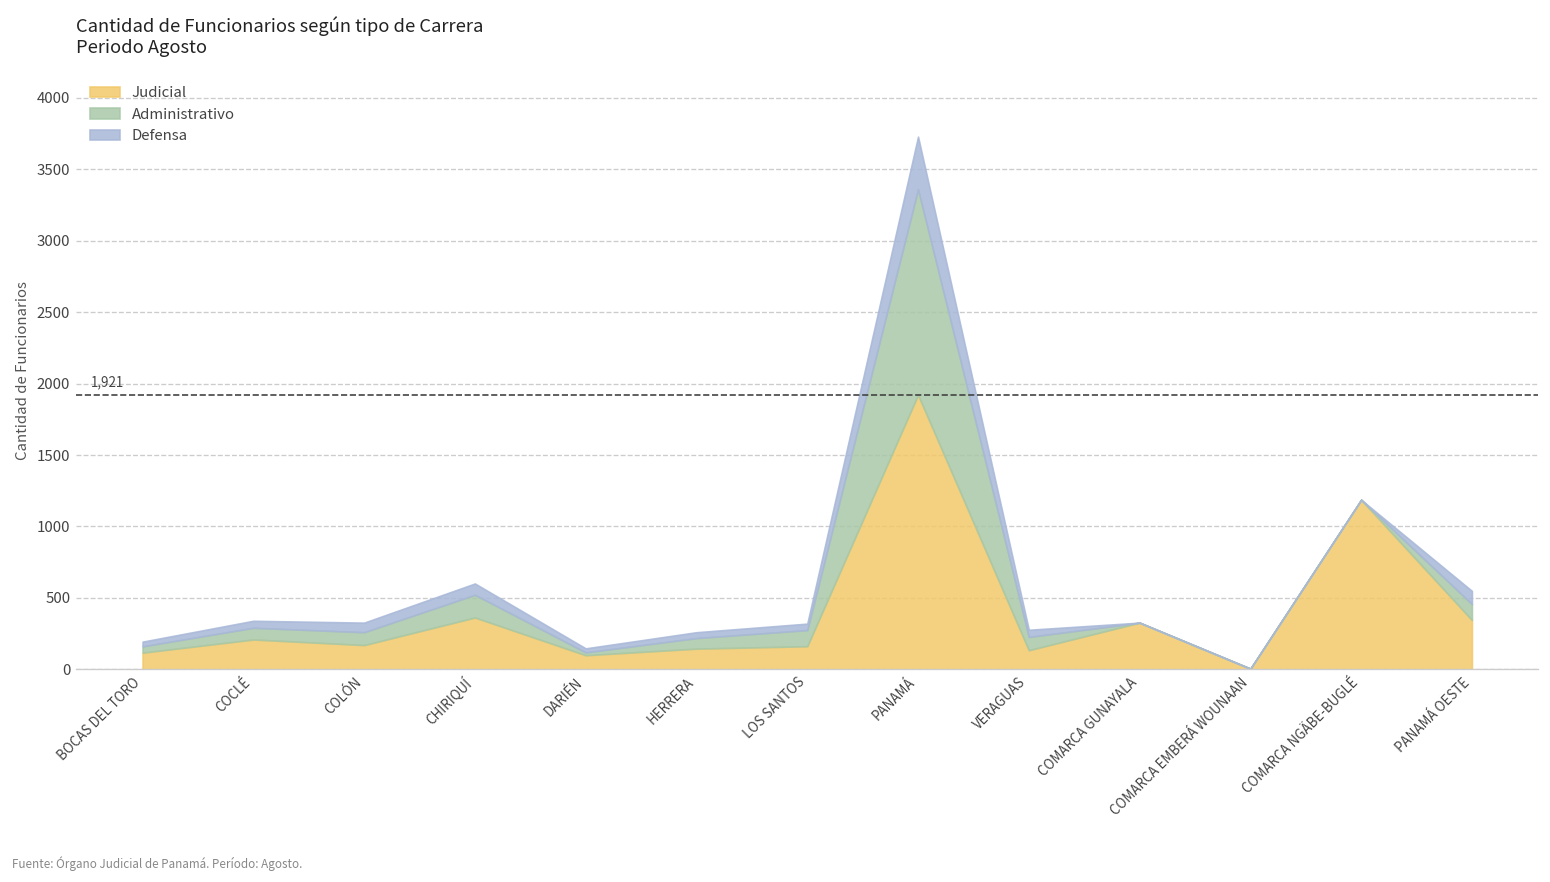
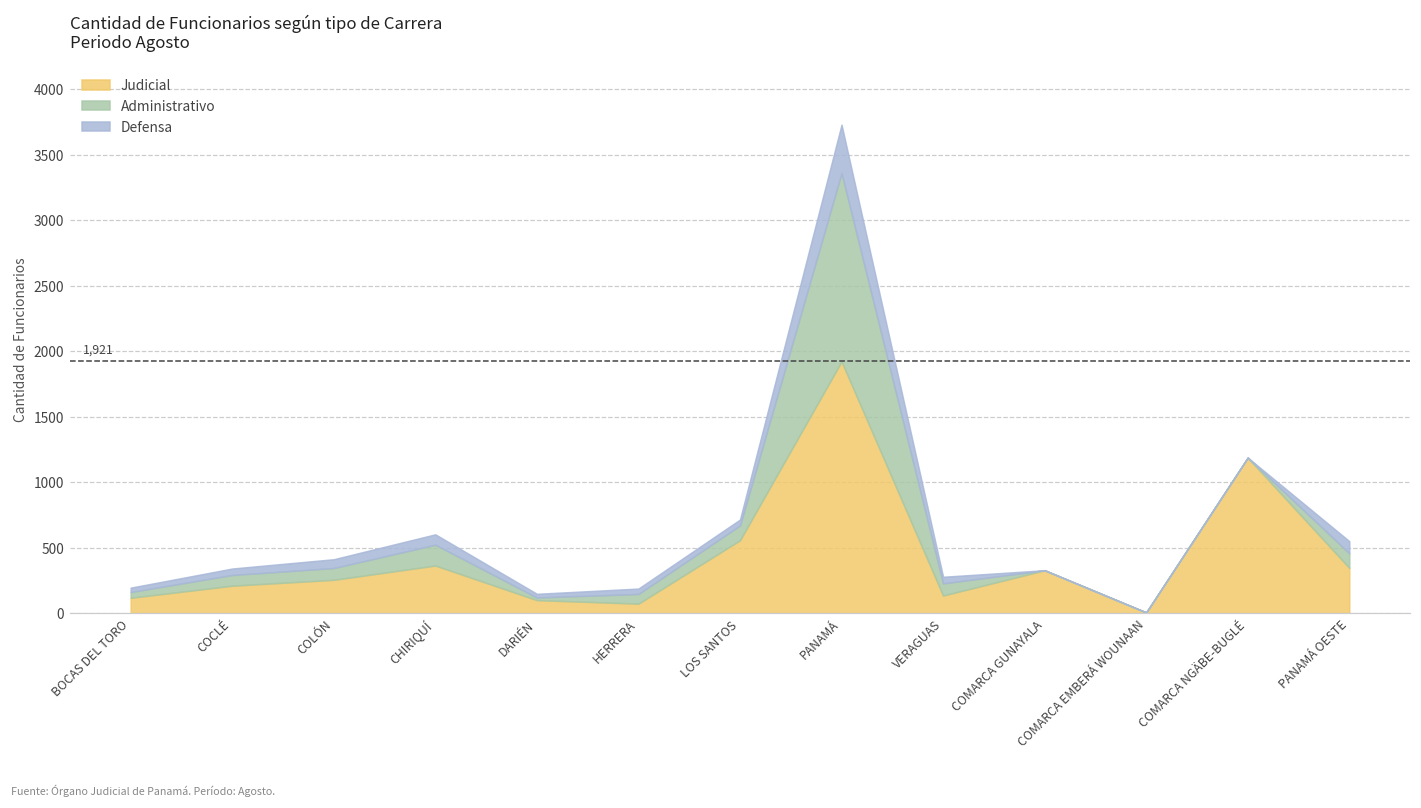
  {
    "Judicial": {
      "BOCAS DEL TORO": 120,
      "COCLÉ": 210,
-     "COLÓN": 170,
+     "COLÓN": 250,
      "CHIRIQUÍ": 360,
-     "HERRERA": 150,
-     "LOS SANTOS": 160,
+     "HERRERA": 70,
+     "LOS SANTOS": 560,
      "PANAMÁ": 1920,
      "VERAGUAS": 130,
      "PANAMÁ OESTE": 350
    }
  }
